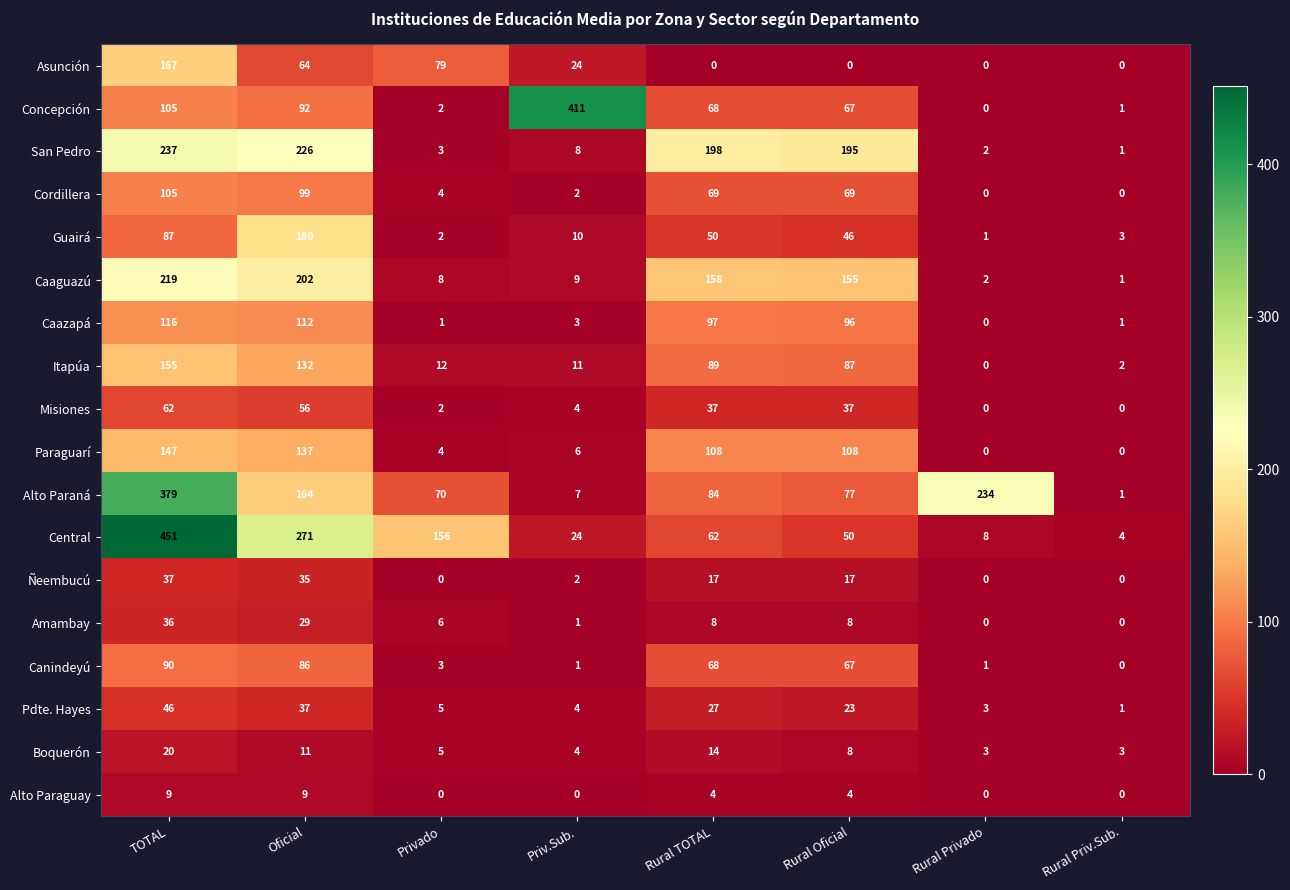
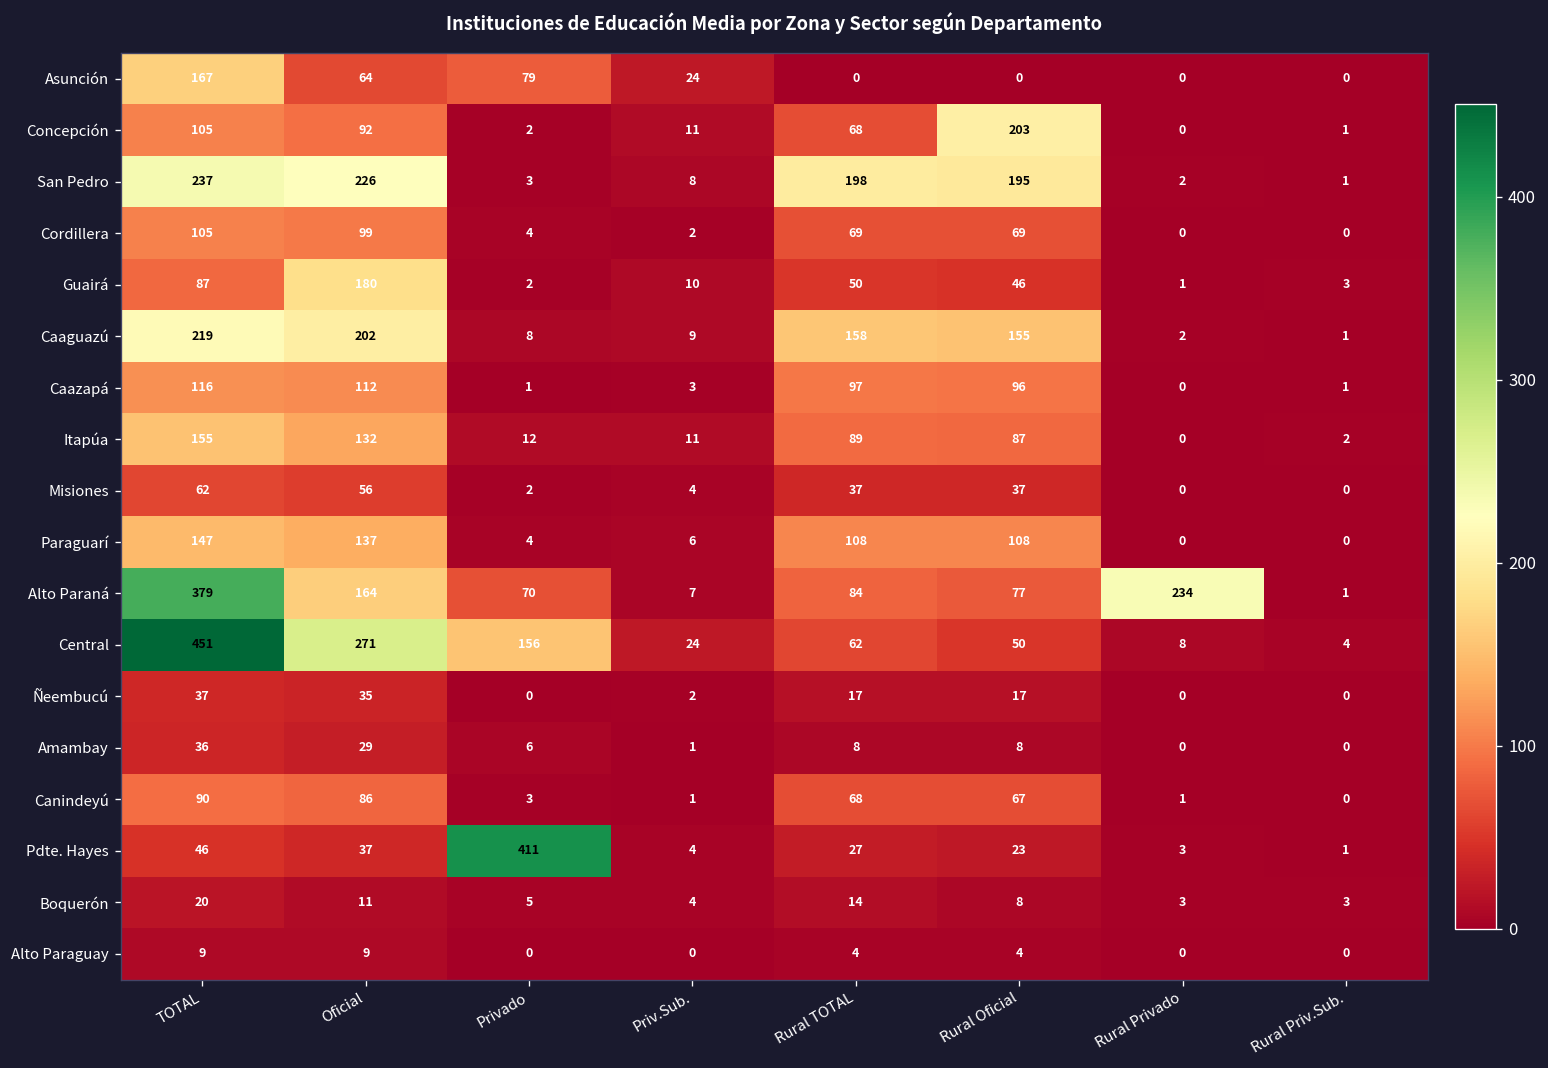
  {
    "Asunción": {
      "TOTAL": 167,
      "Oficial": 64,
      "Privado": 79,
      "Priv.Sub.": 24,
      "Rural TOTAL": 0,
      "Rural Oficial": 0,
      "Rural Privado": 0,
      "Rural Priv.Sub.": 0
    },
    "Concepción": {
      "TOTAL": 105,
      "Oficial": 92,
      "Privado": 2,
-     "Priv.Sub.": 411,
+     "Priv.Sub.": 11,
      "Rural TOTAL": 68,
-     "Rural Oficial": 67,
+     "Rural Oficial": 203,
      "Rural Privado": 0,
      "Rural Priv.Sub.": 1
    },
    "San Pedro": {
      "TOTAL": 237,
      "Oficial": 226,
      "Privado": 3,
      "Priv.Sub.": 8,
      "Rural TOTAL": 198,
      "Rural Oficial": 195,
      "Rural Privado": 2,
      "Rural Priv.Sub.": 1
    },
    "Cordillera": {
      "TOTAL": 105,
      "Oficial": 99,
      "Privado": 4,
      "Priv.Sub.": 2,
      "Rural TOTAL": 69,
      "Rural Oficial": 69,
      "Rural Privado": 0,
      "Rural Priv.Sub.": 0
    },
    "Guairá": {
      "TOTAL": 87,
      "Oficial": 180,
      "Privado": 2,
      "Priv.Sub.": 10,
      "Rural TOTAL": 50,
      "Rural Oficial": 46,
      "Rural Privado": 1,
      "Rural Priv.Sub.": 3
    },
    "Caaguazú": {
      "TOTAL": 219,
      "Oficial": 202,
      "Privado": 8,
      "Priv.Sub.": 9,
      "Rural TOTAL": 158,
      "Rural Oficial": 155,
      "Rural Privado": 2,
      "Rural Priv.Sub.": 1
    },
    "Caazapá": {
      "TOTAL": 116,
      "Oficial": 112,
      "Privado": 1,
      "Priv.Sub.": 3,
      "Rural TOTAL": 97,
      "Rural Oficial": 96,
      "Rural Privado": 0,
      "Rural Priv.Sub.": 1
    },
    "Itapúa": {
      "TOTAL": 155,
      "Oficial": 132,
      "Privado": 12,
      "Priv.Sub.": 11,
      "Rural TOTAL": 89,
      "Rural Oficial": 87,
      "Rural Privado": 0,
      "Rural Priv.Sub.": 2
    },
    "Misiones": {
      "TOTAL": 62,
      "Oficial": 56,
      "Privado": 2,
      "Priv.Sub.": 4,
      "Rural TOTAL": 37,
      "Rural Oficial": 37,
      "Rural Privado": 0,
      "Rural Priv.Sub.": 0
    },
    "Paraguarí": {
      "TOTAL": 147,
      "Oficial": 137,
      "Privado": 4,
      "Priv.Sub.": 6,
      "Rural TOTAL": 108,
      "Rural Oficial": 108,
      "Rural Privado": 0,
      "Rural Priv.Sub.": 0
    },
    "Alto Paraná": {
      "TOTAL": 379,
      "Oficial": 164,
      "Privado": 70,
      "Priv.Sub.": 7,
      "Rural TOTAL": 84,
      "Rural Oficial": 77,
      "Rural Privado": 234,
      "Rural Priv.Sub.": 1
    },
    "Central": {
      "TOTAL": 451,
      "Oficial": 271,
      "Privado": 156,
      "Priv.Sub.": 24,
      "Rural TOTAL": 62,
      "Rural Oficial": 50,
      "Rural Privado": 8,
      "Rural Priv.Sub.": 4
    },
    "Ñeembucú": {
      "TOTAL": 37,
      "Oficial": 35,
      "Privado": 0,
      "Priv.Sub.": 2,
      "Rural TOTAL": 17,
      "Rural Oficial": 17,
      "Rural Privado": 0,
      "Rural Priv.Sub.": 0
    },
    "Amambay": {
      "TOTAL": 36,
      "Oficial": 29,
      "Privado": 6,
      "Priv.Sub.": 1,
      "Rural TOTAL": 8,
      "Rural Oficial": 8,
      "Rural Privado": 0,
      "Rural Priv.Sub.": 0
    },
    "Canindeyú": {
      "TOTAL": 90,
      "Oficial": 86,
      "Privado": 3,
      "Priv.Sub.": 1,
      "Rural TOTAL": 68,
      "Rural Oficial": 67,
      "Rural Privado": 1,
      "Rural Priv.Sub.": 0
    },
    "Pdte. Hayes": {
      "TOTAL": 46,
      "Oficial": 37,
-     "Privado": 5,
+     "Privado": 411,
      "Priv.Sub.": 4,
      "Rural TOTAL": 27,
      "Rural Oficial": 23,
      "Rural Privado": 3,
      "Rural Priv.Sub.": 1
    },
    "Boquerón": {
      "TOTAL": 20,
      "Oficial": 11,
      "Privado": 5,
      "Priv.Sub.": 4,
      "Rural TOTAL": 14,
      "Rural Oficial": 8,
      "Rural Privado": 3,
      "Rural Priv.Sub.": 3
    },
    "Alto Paraguay": {
      "TOTAL": 9,
      "Oficial": 9,
      "Privado": 0,
      "Priv.Sub.": 0,
      "Rural TOTAL": 4,
      "Rural Oficial": 4,
      "Rural Privado": 0,
      "Rural Priv.Sub.": 0
    }
  }
